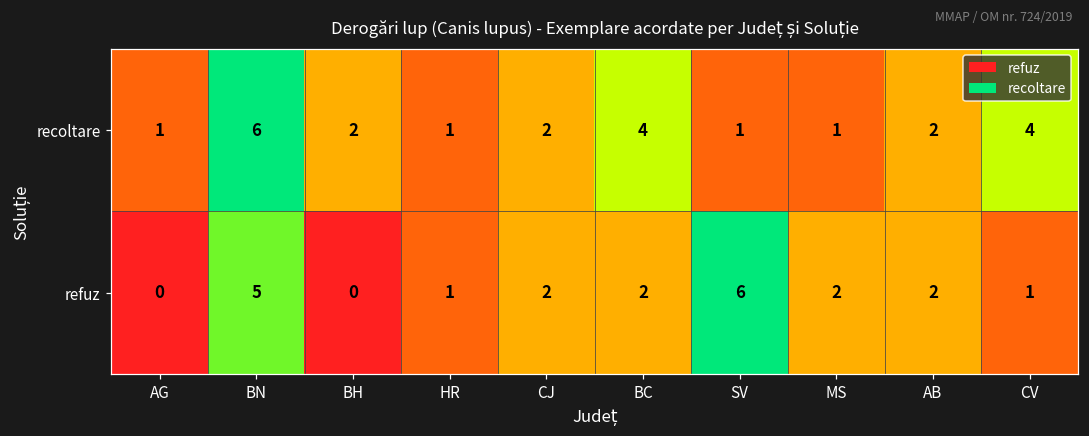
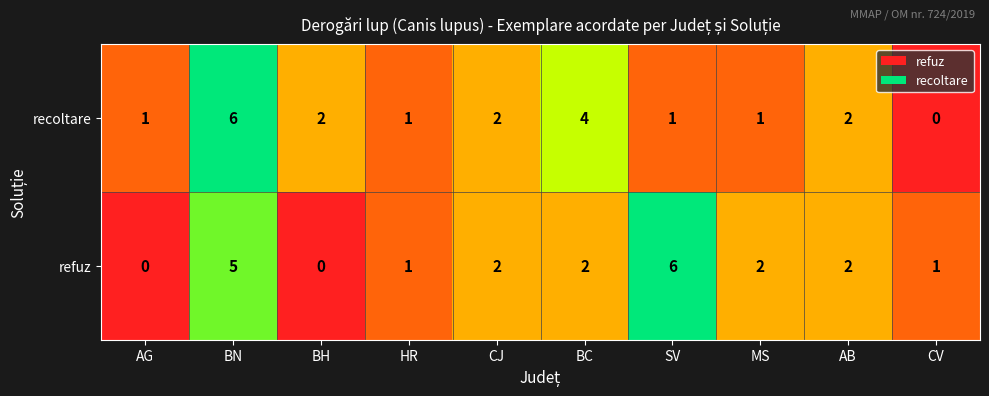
  {
    "recoltare": {
      "AG": 1,
      "BN": 6,
      "BH": 2,
      "HR": 1,
      "CJ": 2,
      "BC": 4,
      "SV": 1,
      "MS": 1,
      "AB": 2,
-     "CV": 4
+     "CV": 0
    },
    "refuz": {
      "AG": 0,
      "BN": 5,
      "BH": 0,
      "HR": 1,
      "CJ": 2,
      "BC": 2,
      "SV": 6,
      "MS": 2,
      "AB": 2,
      "CV": 1
    }
  }
